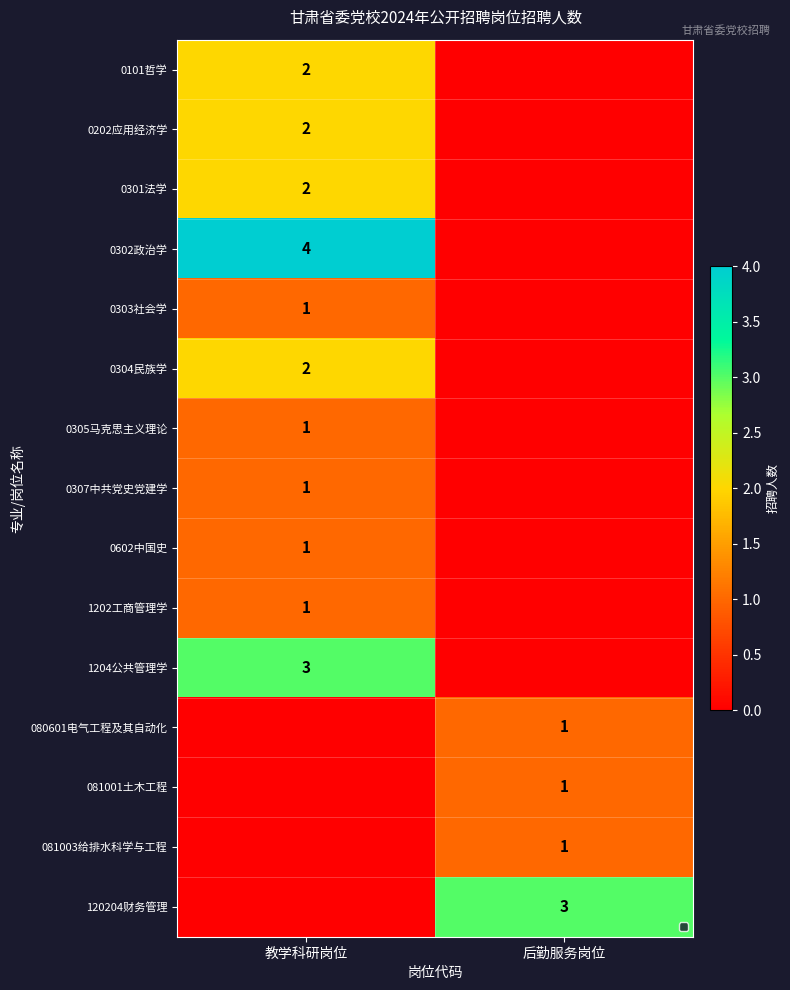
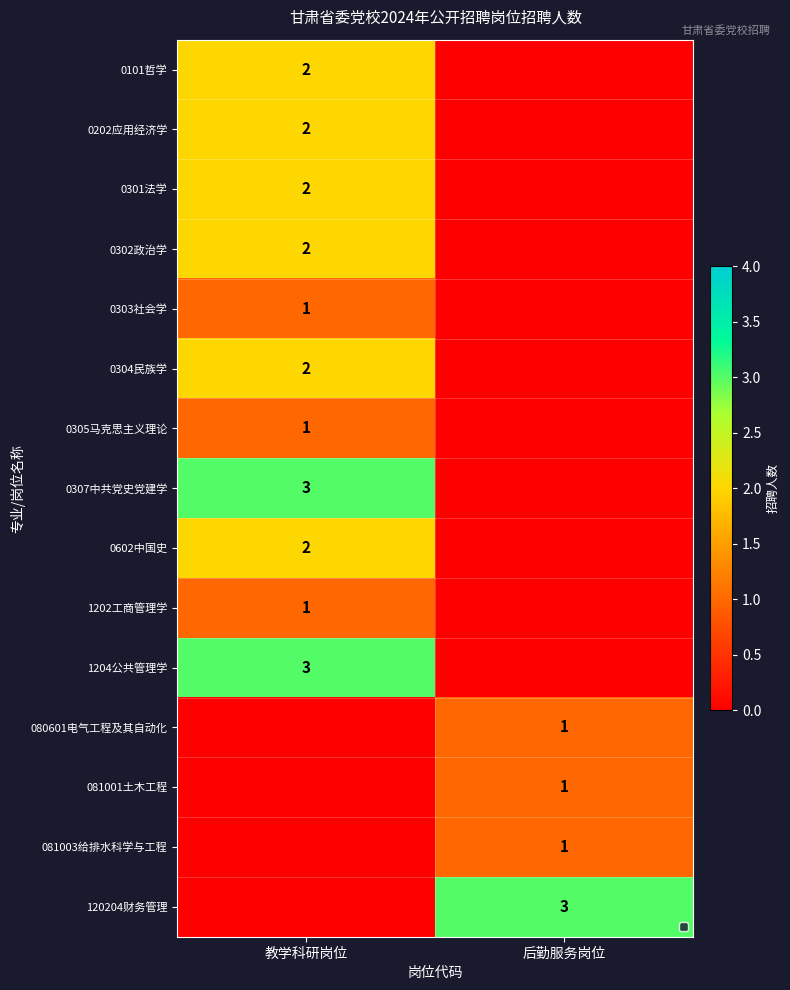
  {
    "0101哲学": {
      "教学科研岗位": 2
    },
    "0202应用经济学": {
      "教学科研岗位": 2
    },
    "0301法学": {
      "教学科研岗位": 2
    },
    "0302政治学": {
-     "教学科研岗位": 4
+     "教学科研岗位": 2
    },
    "0303社会学": {
      "教学科研岗位": 1
    },
    "0304民族学": {
      "教学科研岗位": 2
    },
    "0305马克思主义理论": {
      "教学科研岗位": 1
    },
    "0307中共党史党建学": {
-     "教学科研岗位": 1
+     "教学科研岗位": 3
    },
    "0602中国史": {
-     "教学科研岗位": 1
+     "教学科研岗位": 2
    },
    "1202工商管理学": {
      "教学科研岗位": 1
    },
    "1204公共管理学": {
      "教学科研岗位": 3
    },
    "080601电气工程及其自动化": {
      "后勤服务岗位": 1
    },
    "081001土木工程": {
      "后勤服务岗位": 1
    },
    "081003给排水科学与工程": {
      "后勤服务岗位": 1
    },
    "120204财务管理": {
      "后勤服务岗位": 3
    }
  }
